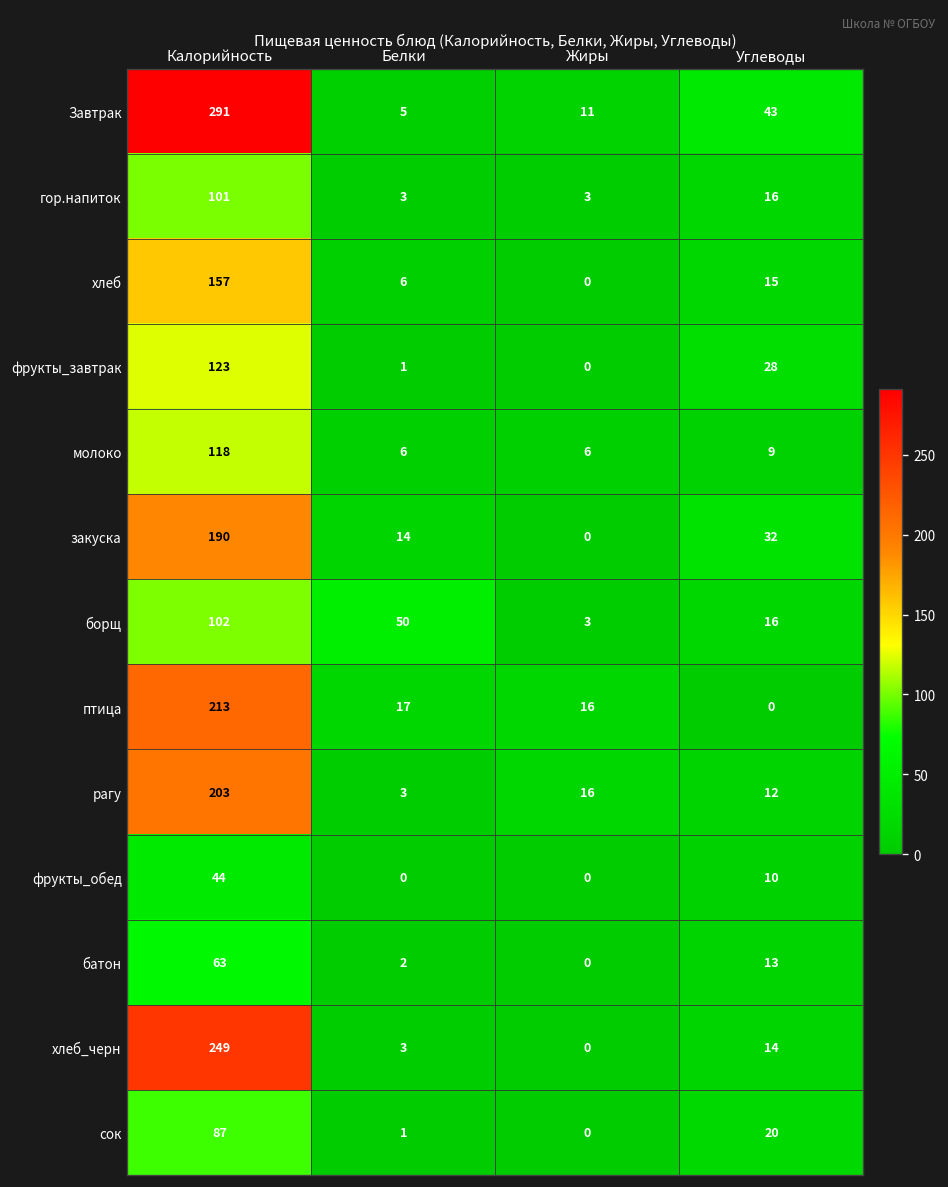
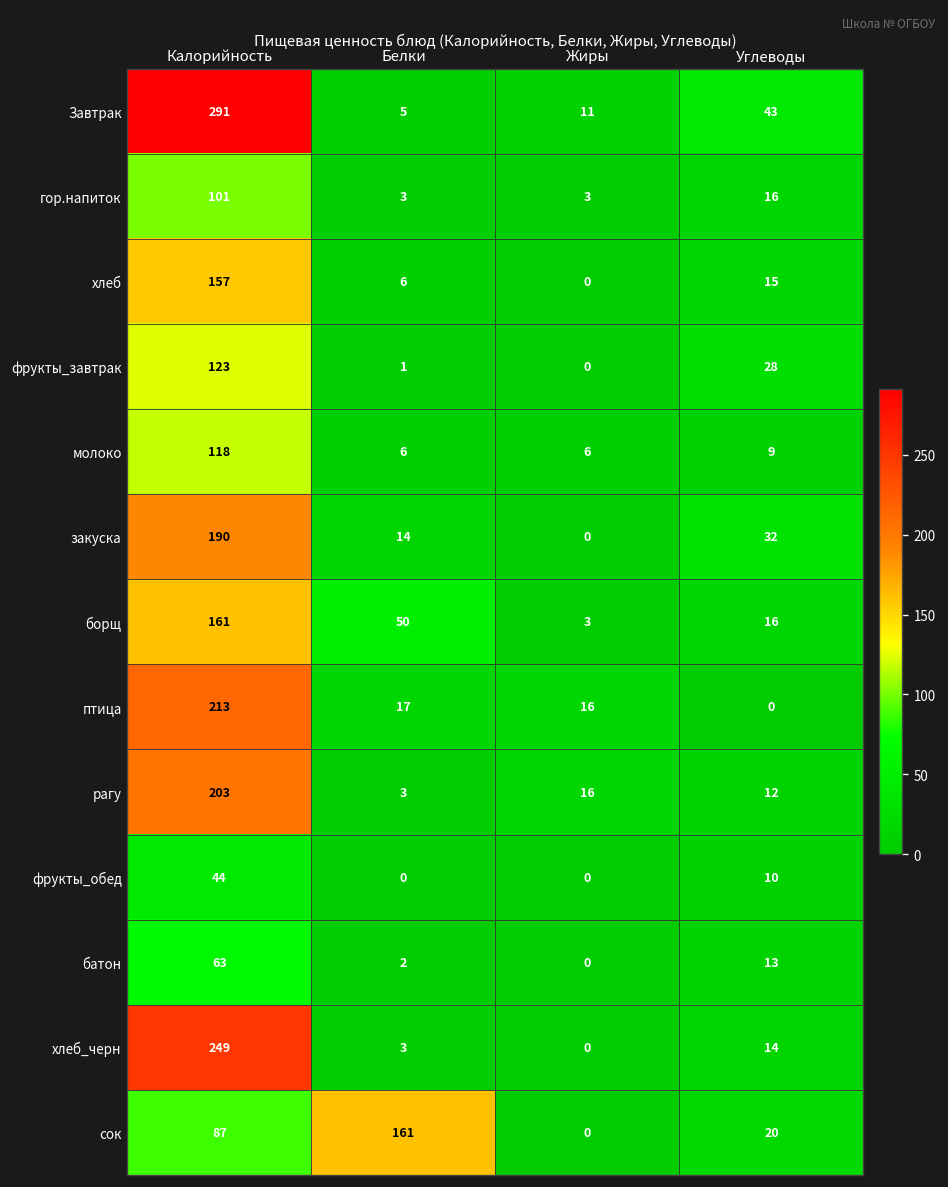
  {
    "Завтрак": {
      "Калорийность": 291,
      "Белки": 5,
      "Жиры": 11,
      "Углеводы": 43
    },
    "гор.напиток": {
      "Калорийность": 101,
      "Белки": 3,
      "Жиры": 3,
      "Углеводы": 16
    },
    "хлеб": {
      "Калорийность": 157,
      "Белки": 6,
      "Жиры": 0,
      "Углеводы": 15
    },
    "фрукты_завтрак": {
      "Калорийность": 123,
      "Белки": 1,
      "Жиры": 0,
      "Углеводы": 28
    },
    "молоко": {
      "Калорийность": 118,
      "Белки": 6,
      "Жиры": 6,
      "Углеводы": 9
    },
    "закуска": {
      "Калорийность": 190,
      "Белки": 14,
      "Жиры": 0,
      "Углеводы": 32
    },
    "борщ": {
-     "Калорийность": 102,
+     "Калорийность": 161,
      "Белки": 50,
      "Жиры": 3,
      "Углеводы": 16
    },
    "птица": {
      "Калорийность": 213,
      "Белки": 17,
      "Жиры": 16,
      "Углеводы": 0
    },
    "рагу": {
      "Калорийность": 203,
      "Белки": 3,
      "Жиры": 16,
      "Углеводы": 12
    },
    "фрукты_обед": {
      "Калорийность": 44,
      "Белки": 0,
      "Жиры": 0,
      "Углеводы": 10
    },
    "батон": {
      "Калорийность": 63,
      "Белки": 2,
      "Жиры": 0,
      "Углеводы": 13
    },
    "хлеб_черн": {
      "Калорийность": 249,
      "Белки": 3,
      "Жиры": 0,
      "Углеводы": 14
    },
    "сок": {
      "Калорийность": 87,
-     "Белки": 1,
+     "Белки": 161,
      "Жиры": 0,
      "Углеводы": 20
    }
  }
